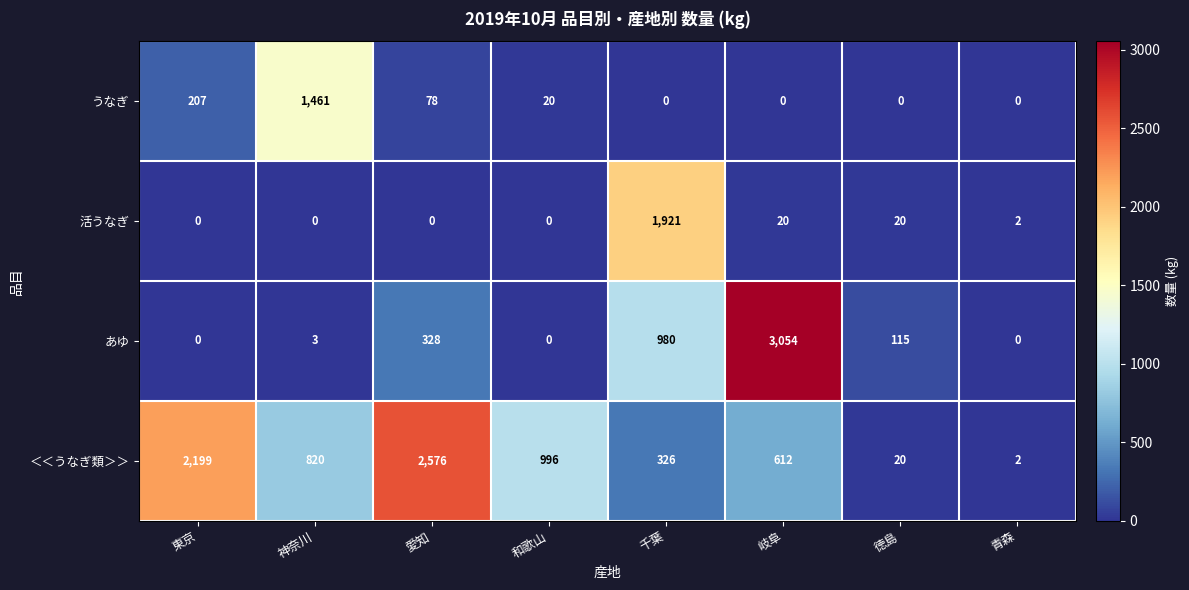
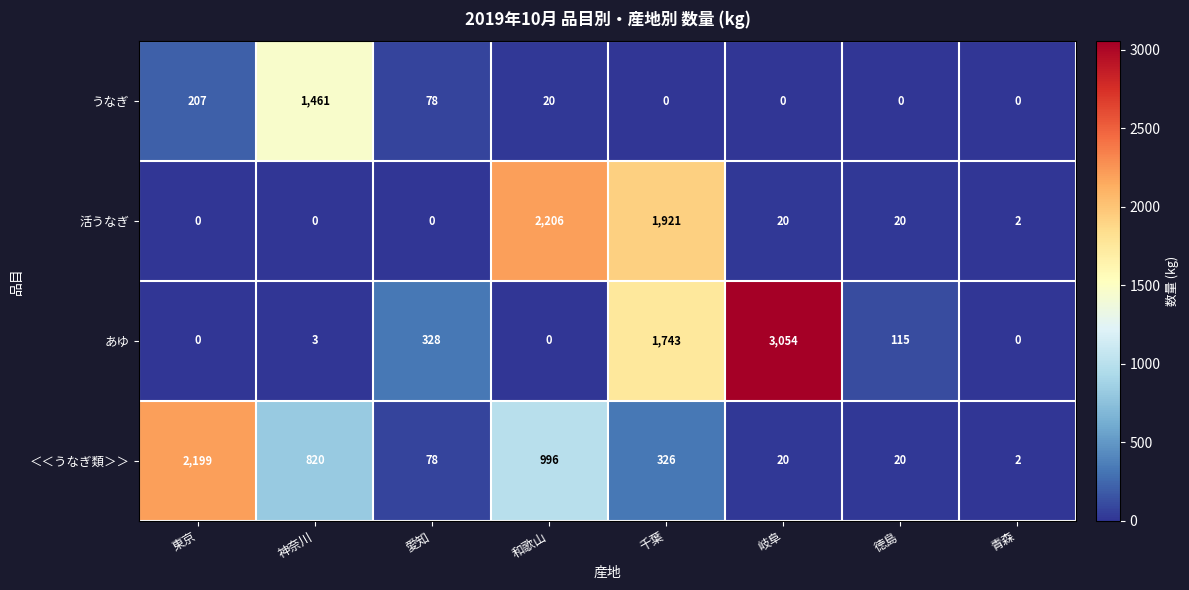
  {
    "うなぎ": {
      "東京": "207",
      "神奈川": "1,461",
      "愛知": "78",
      "和歌山": "20",
      "千葉": "0",
      "岐阜": "0",
      "徳島": "0",
      "青森": "0"
    },
    "活うなぎ": {
      "東京": "0",
      "神奈川": "0",
      "愛知": "0",
-     "和歌山": "0",
+     "和歌山": "2,206",
      "千葉": "1,921",
      "岐阜": "20",
      "徳島": "20",
      "青森": "2"
    },
    "あゆ": {
      "東京": "0",
      "神奈川": "3",
      "愛知": "328",
      "和歌山": "0",
-     "千葉": "980",
+     "千葉": "1,743",
      "岐阜": "3,054",
      "徳島": "115",
      "青森": "0"
    },
    "＜＜うなぎ類＞＞": {
      "東京": "2,199",
      "神奈川": "820",
-     "愛知": "2,576",
+     "愛知": "78",
      "和歌山": "996",
      "千葉": "326",
-     "岐阜": "612",
+     "岐阜": "20",
      "徳島": "20",
      "青森": "2"
    }
  }
